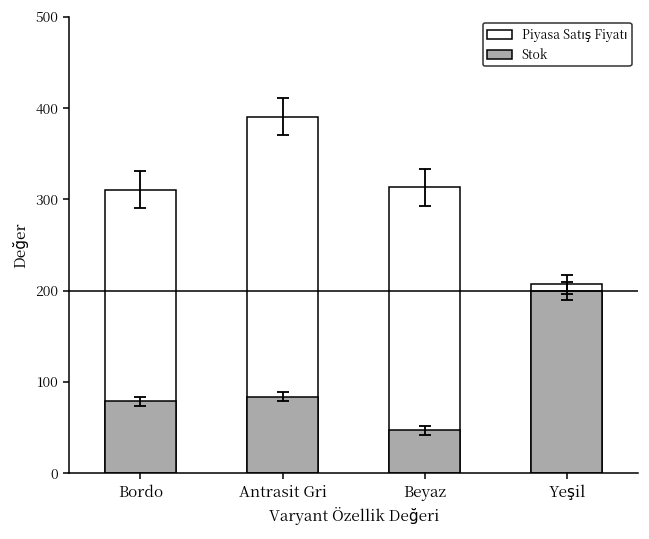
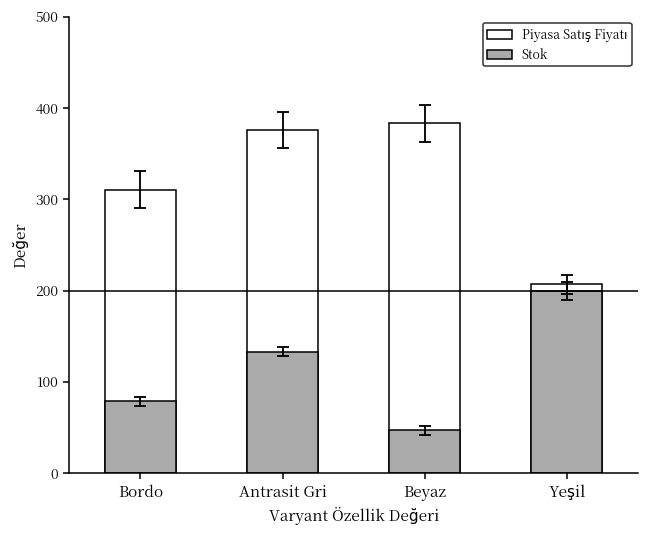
  {
    "Piyasa Satış Fiyatı": {
      "Bordo": 310,
-     "Antrasit Gri": 390,
-     "Beyaz": 310,
+     "Antrasit Gri": 380,
+     "Beyaz": 380,
      "Yeşil": 210
    },
    "Stok": {
-     "Antrasit Gri": 80
+     "Antrasit Gri": 130
    }
  }
